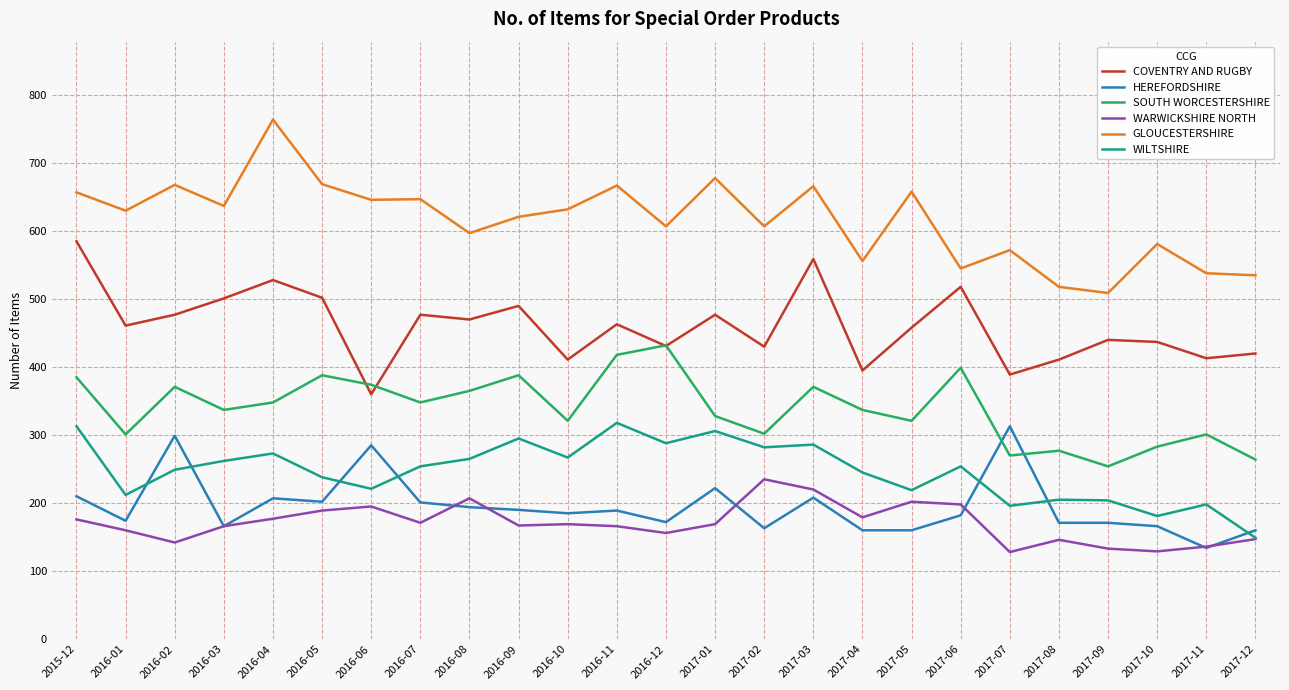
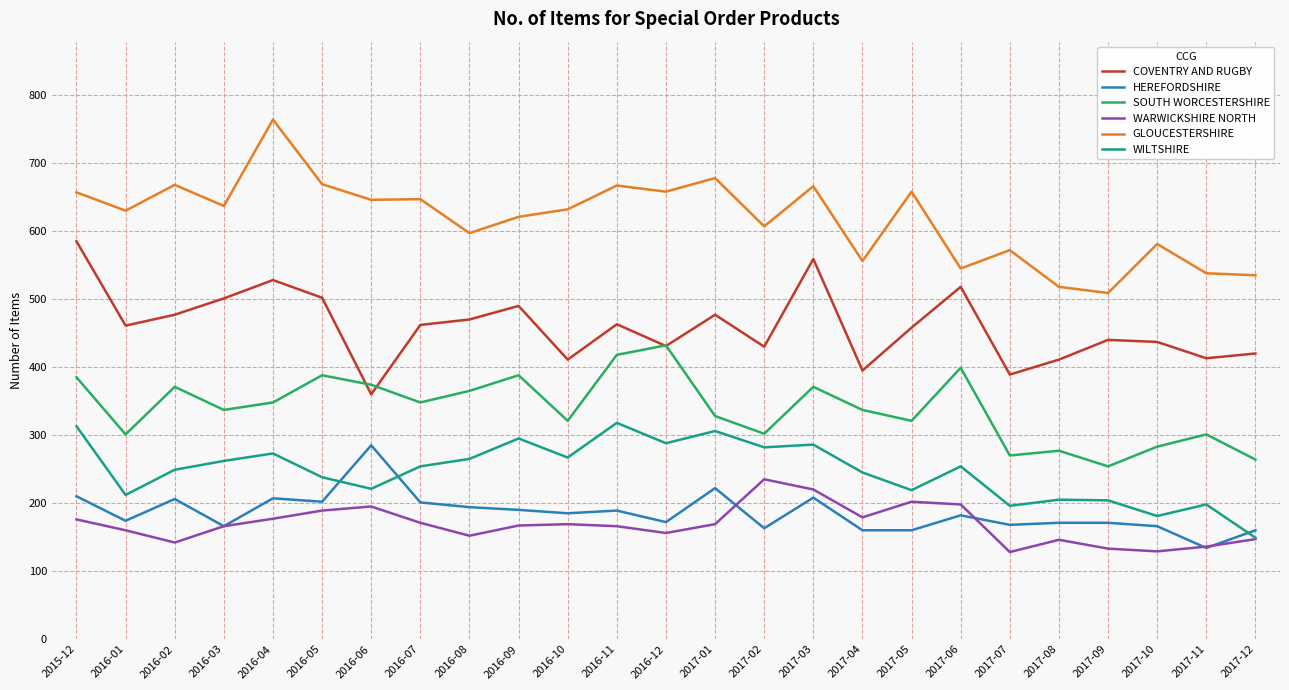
  {
    "COVENTRY AND RUGBY": {
      "2015-12": 590,
      "2016-01": 460,
      "2016-02": 480,
      "2016-03": 500,
      "2016-04": 530,
      "2016-05": 500,
      "2016-06": 360,
-     "2016-07": 480,
+     "2016-07": 460,
      "2016-08": 470,
      "2016-09": 490,
      "2016-10": 410,
      "2016-11": 460,
      "2017-01": 480,
      "2017-02": 430,
      "2017-03": 560,
      "2017-04": 400,
      "2017-05": 460,
      "2017-06": 520,
      "2017-07": 390,
      "2017-08": 410,
      "2017-09": 440,
      "2017-10": 440,
      "2017-11": 410,
      "2017-12": 420
    },
    "HEREFORDSHIRE": {
      "2015-12": 210,
      "2016-01": 170,
-     "2016-02": 300,
+     "2016-02": 210,
      "2016-04": 210,
      "2016-05": 200,
      "2016-06": 290,
      "2016-07": 200,
      "2016-08": 190,
      "2016-09": 190,
      "2016-10": 190,
      "2016-11": 190,
      "2016-12": 170,
      "2017-01": 220,
      "2017-02": 160,
      "2017-03": 210,
      "2017-04": 160,
      "2017-05": 160,
      "2017-06": 180,
-     "2017-07": 310,
+     "2017-07": 170,
      "2017-08": 170,
      "2017-09": 170,
      "2017-10": 170,
      "2017-12": 160
    },
    "WARWICKSHIRE NORTH": {
      "2015-12": 180,
      "2016-01": 160,
      "2016-02": 140,
      "2016-04": 180,
      "2016-05": 190,
      "2016-06": 200,
      "2016-07": 170,
-     "2016-08": 210,
+     "2016-08": 150,
      "2016-09": 170,
      "2016-10": 170,
      "2016-11": 170,
      "2016-12": 160,
      "2017-01": 170,
      "2017-02": 240,
      "2017-03": 220,
      "2017-04": 180,
      "2017-05": 200,
      "2017-06": 200,
      "2017-07": 130,
      "2017-08": 150,
      "2017-09": 130,
      "2017-10": 130
    },
    "GLOUCESTERSHIRE": {
      "2015-12": 660,
      "2016-01": 630,
      "2016-02": 670,
      "2016-03": 640,
      "2016-04": 760,
      "2016-05": 670,
      "2016-06": 650,
      "2016-07": 650,
      "2016-08": 600,
      "2016-09": 620,
      "2016-10": 630,
      "2016-11": 670,
-     "2016-12": 610,
+     "2016-12": 660,
      "2017-01": 680,
      "2017-02": 610,
      "2017-03": 670,
      "2017-04": 560,
      "2017-05": 660,
      "2017-06": 550,
      "2017-07": 570,
      "2017-08": 520,
      "2017-09": 510,
      "2017-10": 580,
      "2017-11": 540,
      "2017-12": 540
    }
  }
